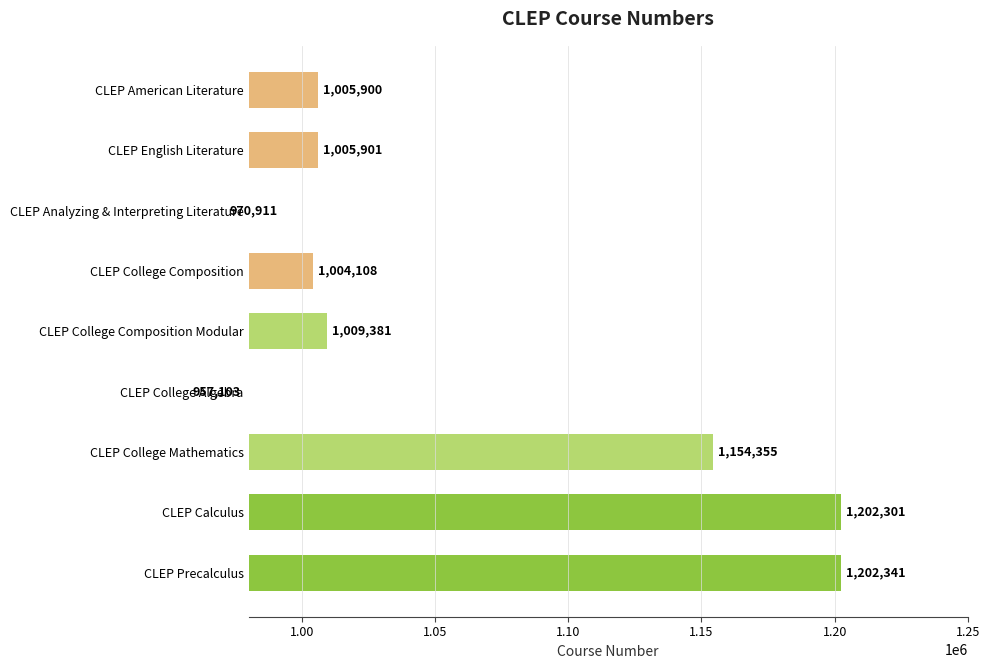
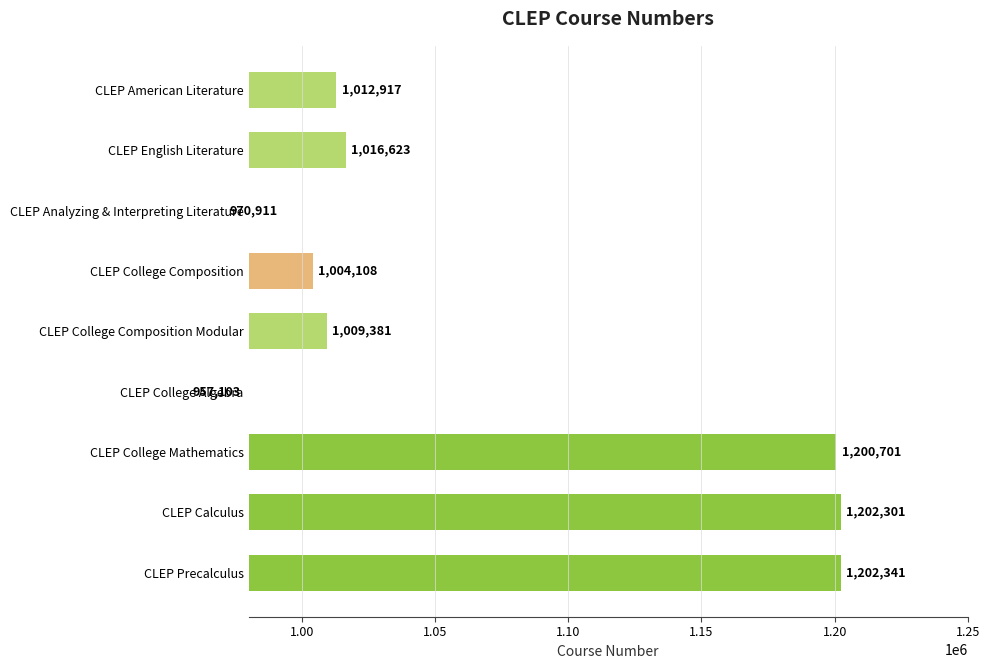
  {
-   "CLEP American Literature": "1,005,900",
-   "CLEP English Literature": "1,005,901",
+   "CLEP American Literature": "1,012,917",
+   "CLEP English Literature": "1,016,623",
    "CLEP College Composition": "1,004,108",
    "CLEP College Composition Modular": "1,009,381",
-   "CLEP College Mathematics": "1,154,355",
+   "CLEP College Mathematics": "1,200,701",
    "CLEP Calculus": "1,202,301",
    "CLEP Precalculus": "1,202,341"
  }
